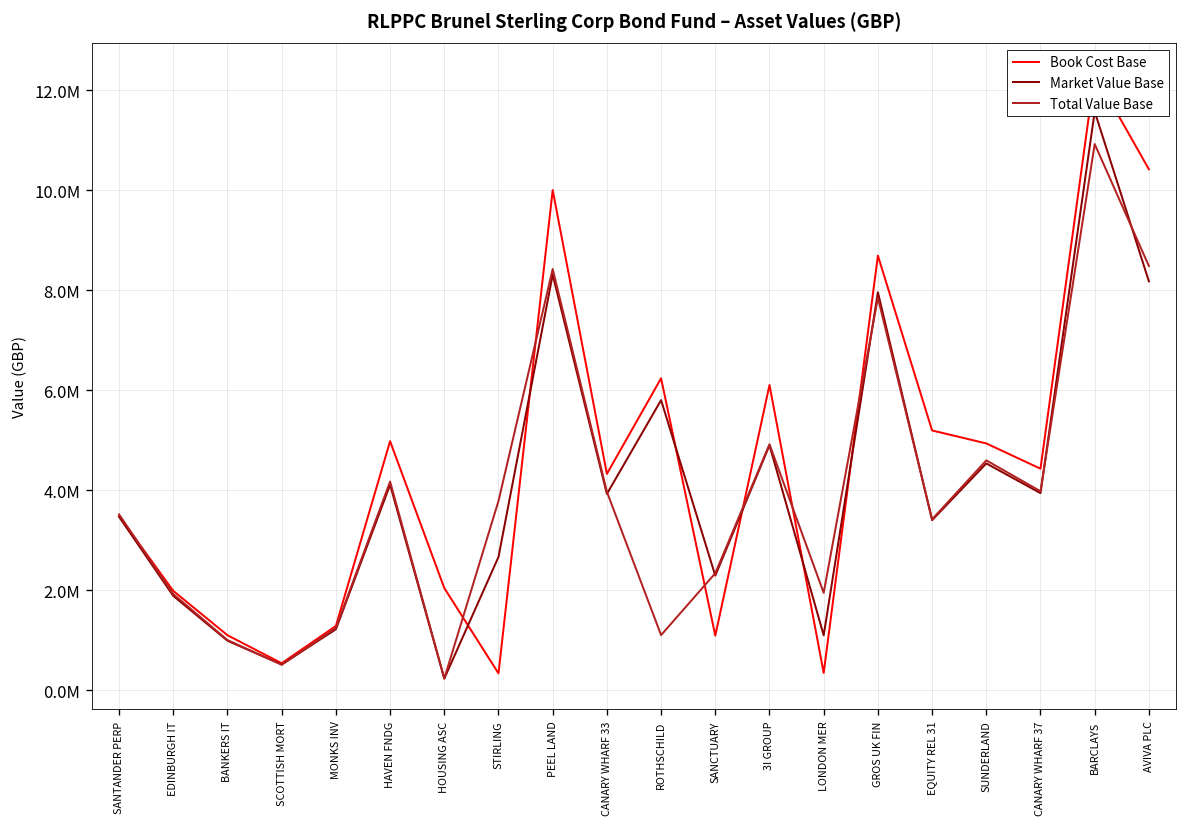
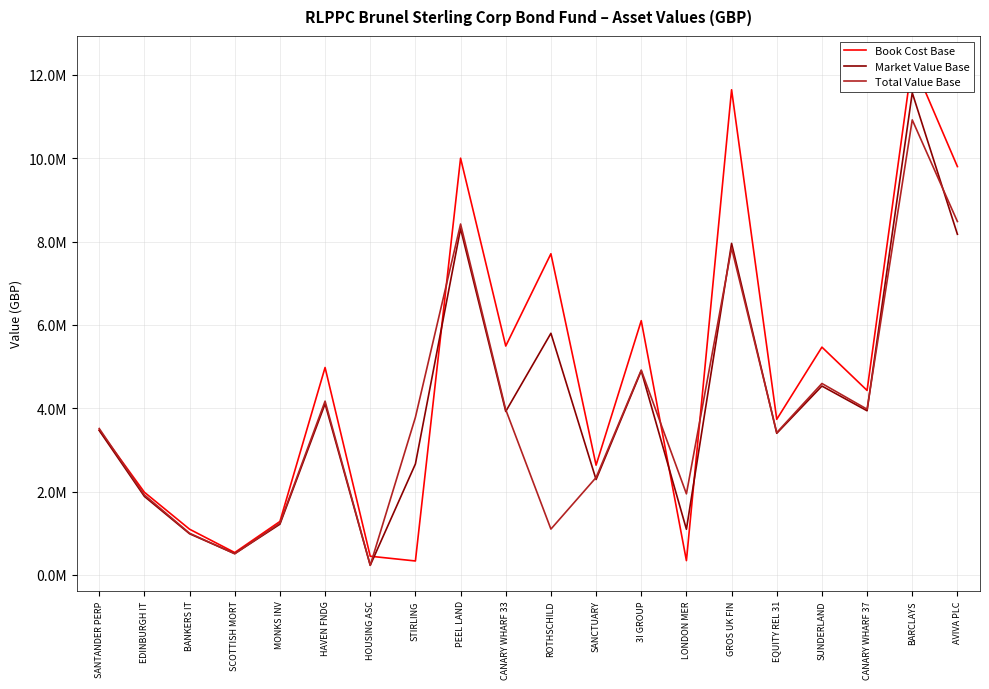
  {
    "Book Cost Base": {
      "EDINBURGH IT": 2000000,
      "BANKERS IT": 1100000,
      "HAVEN FNDG": 5000000,
-     "HOUSING ASC": 2000000,
+     "HOUSING ASC": 400000,
      "STIRLING": 300000,
      "PEEL LAND": 10000000,
-     "CANARY WHARF 33": 4300000,
-     "ROTHSCHILD": 6200000,
-     "SANCTUARY": 1100000,
+     "CANARY WHARF 33": 5500000,
+     "ROTHSCHILD": 7700000,
+     "SANCTUARY": 2600000,
      "3I GROUP": 6100000,
      "LONDON MER": 300000,
-     "GROS UK FIN": 8700000,
-     "EQUITY REL 31": 5200000,
-     "SUNDERLAND": 4900000,
+     "GROS UK FIN": 11600000,
+     "EQUITY REL 31": 3700000,
+     "SUNDERLAND": 5500000,
      "CANARY WHARF 37": 4400000,
-     "AVIVA PLC": 10400000
+     "AVIVA PLC": 9800000
    },
    "Market Value Base": {
      "HAVEN FNDG": 4100000,
      "STIRLING": 2700000,
      "PEEL LAND": 8300000,
      "ROTHSCHILD": 5800000,
      "LONDON MER": 1100000,
      "GROS UK FIN": 8000000,
      "BARCLAYS": 11600000,
      "AVIVA PLC": 8200000
    },
    "Total Value Base": {
      "HAVEN FNDG": 4200000,
      "STIRLING": 3800000,
      "PEEL LAND": 8400000,
      "ROTHSCHILD": 1100000,
      "LONDON MER": 1900000,
      "GROS UK FIN": 7800000,
      "BARCLAYS": 10900000,
      "AVIVA PLC": 8500000
    }
  }
